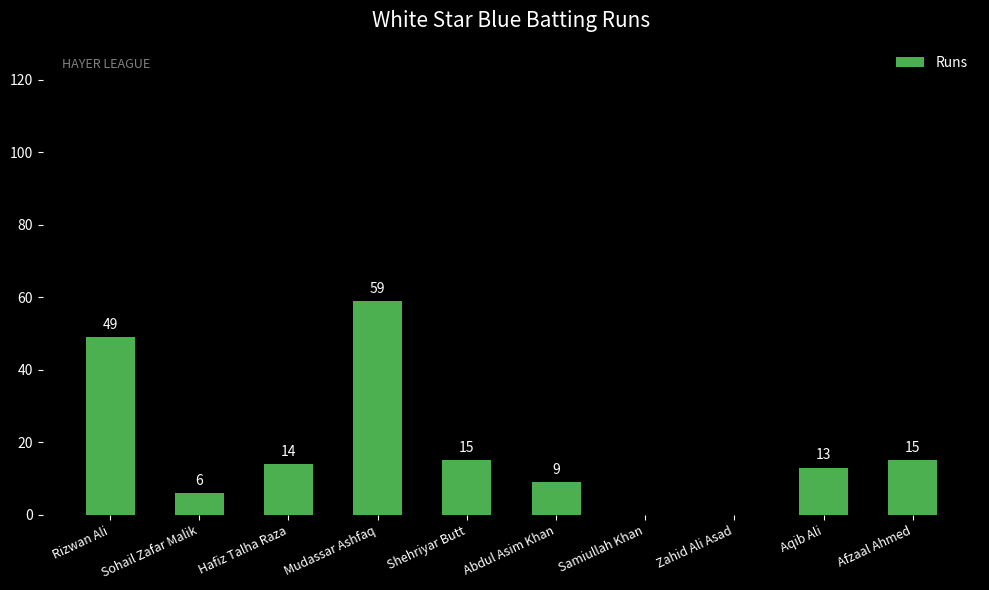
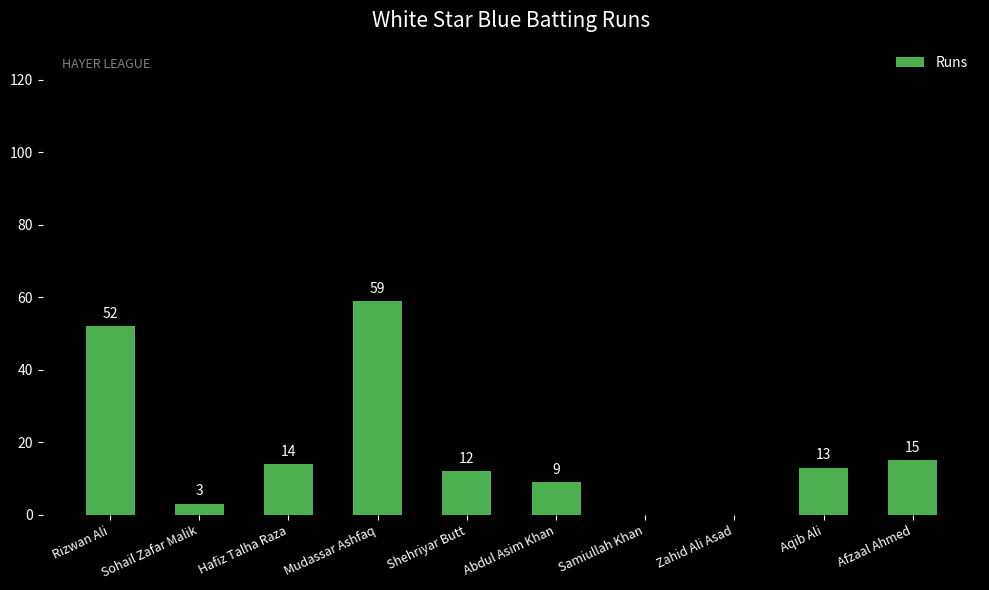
  {
-   "Rizwan Ali": 49,
-   "Sohail Zafar Malik": 6,
+   "Rizwan Ali": 52,
+   "Sohail Zafar Malik": 3,
    "Hafiz Talha Raza": 14,
    "Mudassar Ashfaq": 59,
-   "Shehriyar Butt": 15,
+   "Shehriyar Butt": 12,
    "Abdul Asim Khan": 9,
    "Aqib Ali": 13,
    "Afzaal Ahmed": 15
  }
